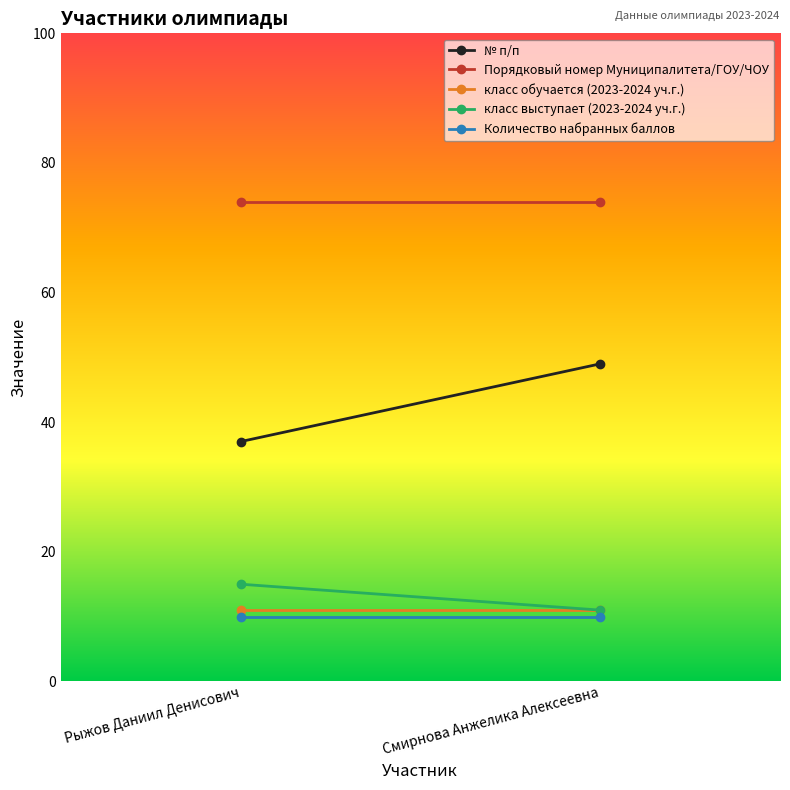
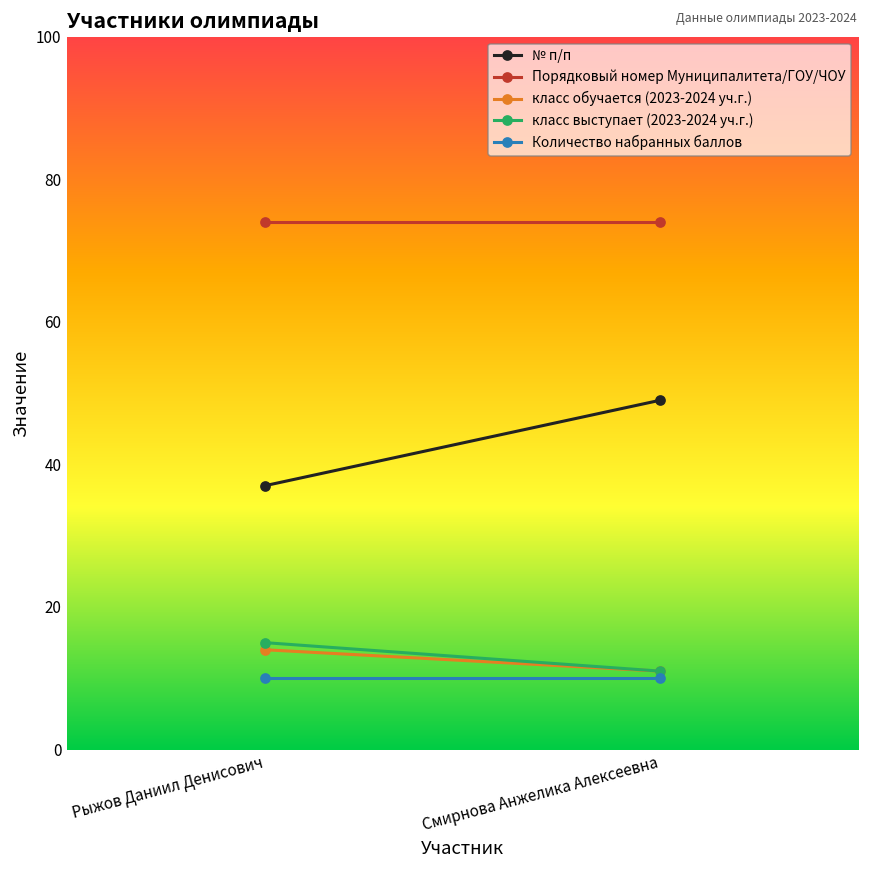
  {
    "№ п/п": {
      "Рыжов Даниил Денисович": 37,
      "Смирнова Анжелика Алексеевна": 49
    },
    "Порядковый номер Муниципалитета/ГОУ/ЧОУ": {
      "Рыжов Даниил Денисович": 74,
      "Смирнова Анжелика Алексеевна": 74
    },
    "класс обучается (2023-2024 уч.г.)": {
-     "Рыжов Даниил Денисович": 11
+     "Рыжов Даниил Денисович": 14
    },
    "класс выступает (2023-2024 уч.г.)": {
      "Рыжов Даниил Денисович": 15
    },
    "Количество набранных баллов": {
      "Рыжов Даниил Денисович": 10,
      "Смирнова Анжелика Алексеевна": 10
    }
  }
